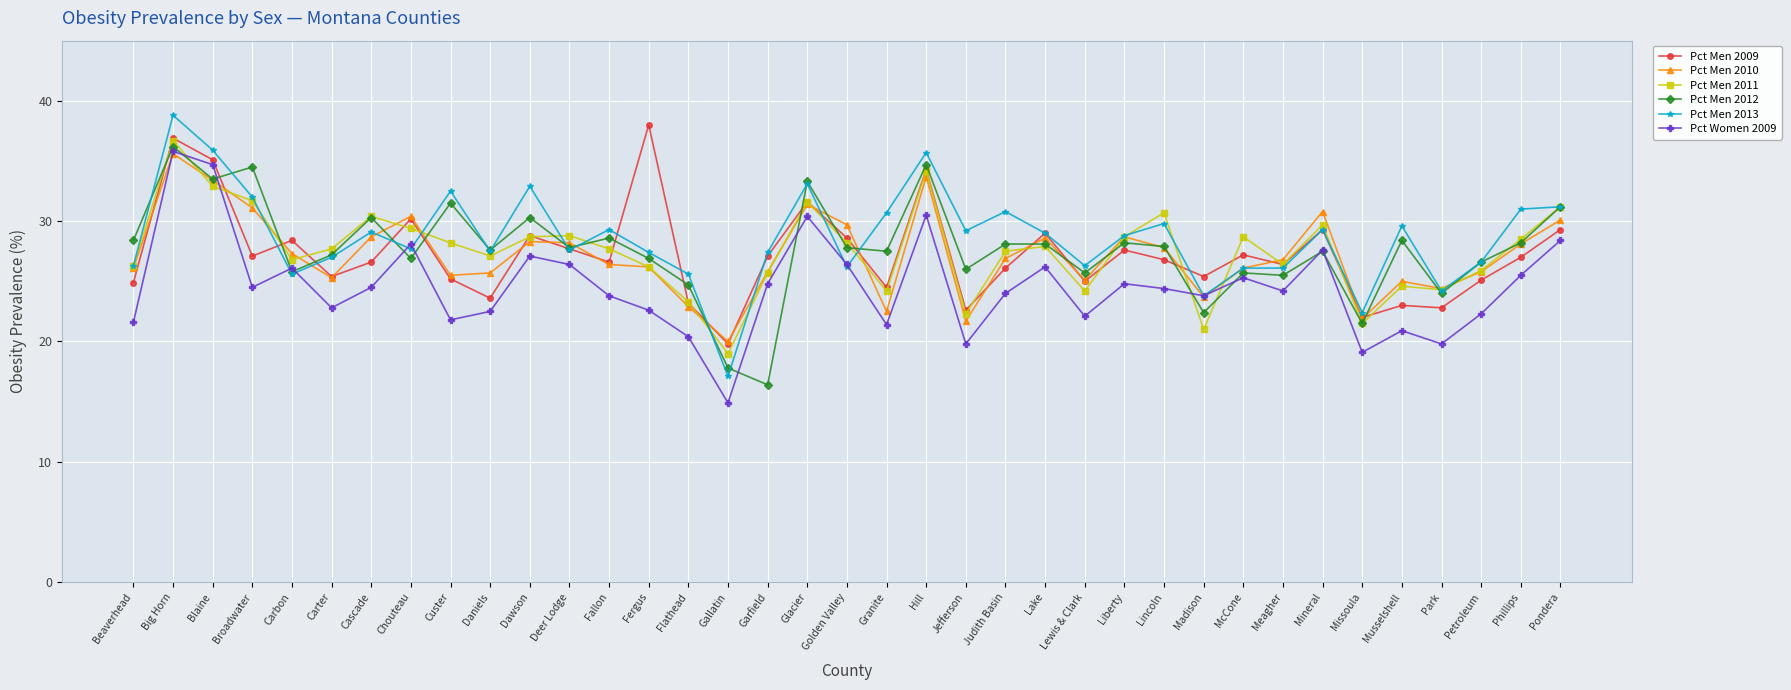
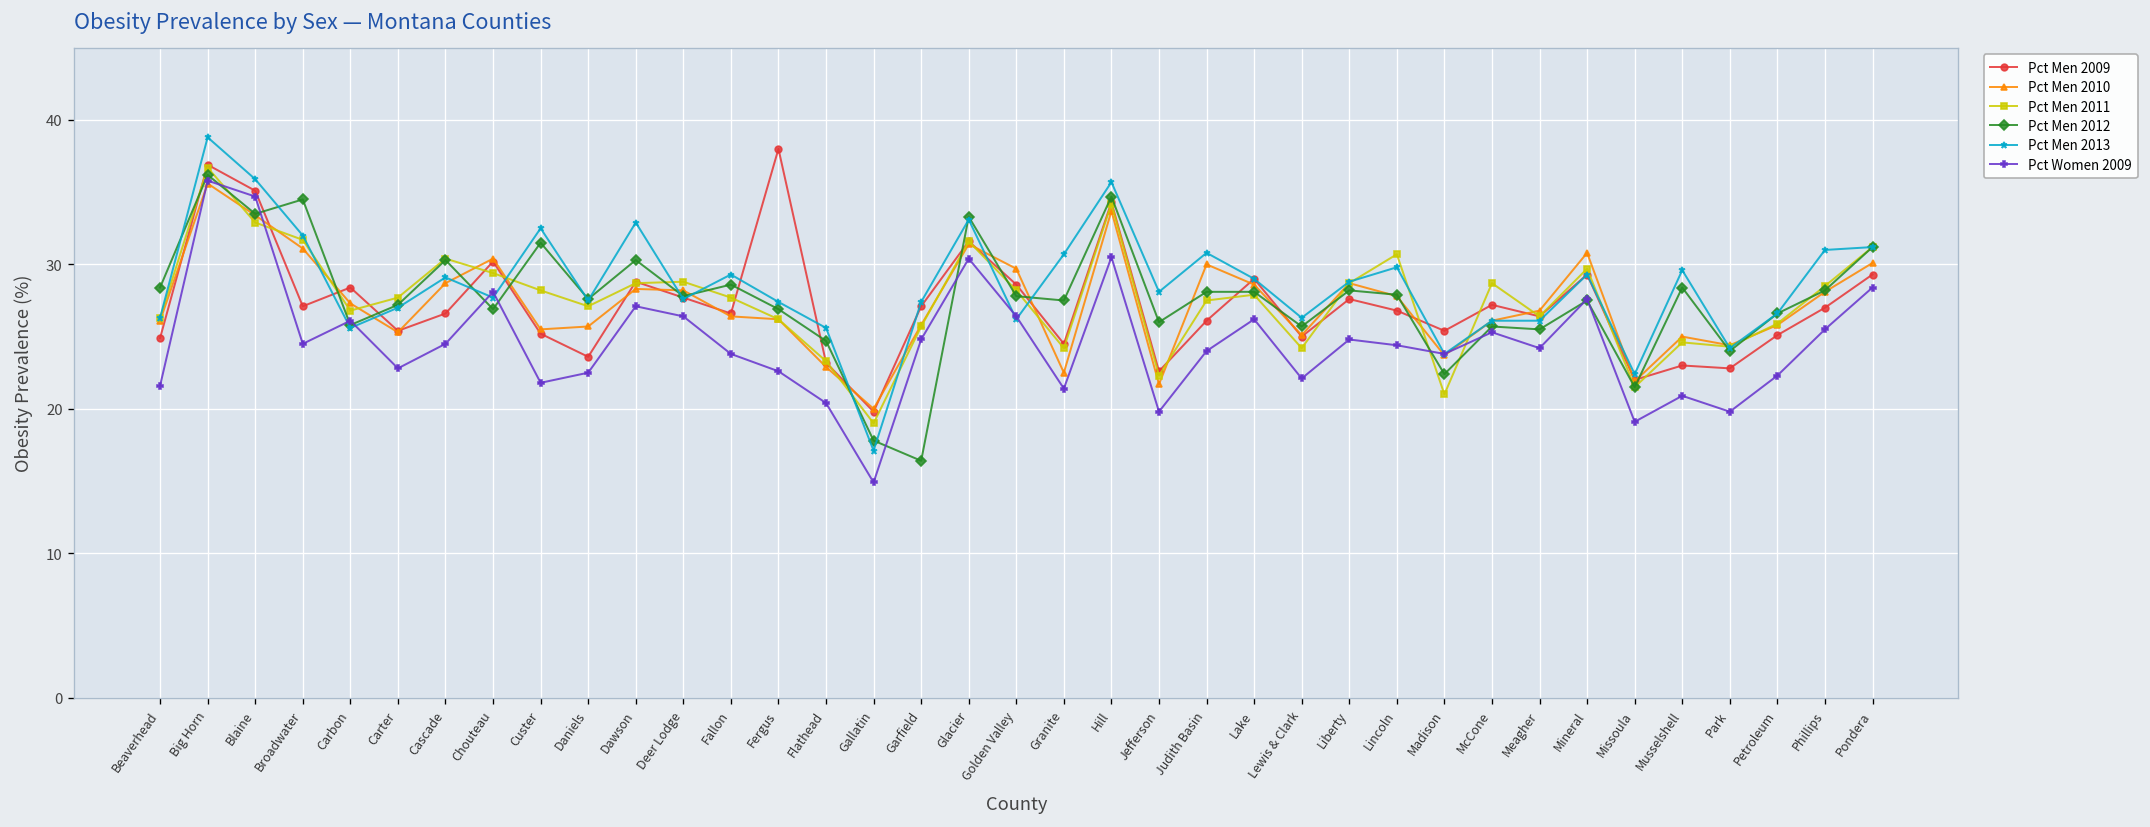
  {
    "Pct Men 2009": {
      "Beaverhead": 24.9,
      "Blaine": 35.1,
      "Broadwater": 27.1,
      "Carbon": 28.4,
      "Cascade": 26.6,
      "Custer": 25.2,
      "Daniels": 23.6,
      "Fergus": 38.0,
      "Garfield": 27.1,
      "Golden Valley": 28.6,
      "Granite": 24.5,
      "Jefferson": 22.6,
      "Judith Basin": 26.1,
      "Liberty": 27.6,
      "Lincoln": 26.8,
      "Madison": 25.4,
      "McCone": 27.2,
      "Musselshell": 23.0,
      "Park": 22.8,
      "Petroleum": 25.1,
      "Phillips": 27.0,
      "Pondera": 29.3
    },
    "Pct Men 2010": {
      "Broadwater": 31.1,
      "Carbon": 27.3,
      "Cascade": 28.7,
      "Custer": 25.5,
      "Daniels": 25.7,
      "Dawson": 28.3,
      "Deer Lodge": 28.2,
      "Flathead": 22.9,
      "Golden Valley": 29.7,
      "Granite": 22.5,
      "Hill": 33.7,
      "Jefferson": 21.7,
-     "Judith Basin": 26.9,
+     "Judith Basin": 30.0,
      "Lake": 28.6,
      "Meagher": 26.8,
      "Mineral": 30.8,
      "Musselshell": 25.0,
      "Pondera": 30.1
    },
    "Pct Men 2011": {
      "Blaine": 32.9,
      "Broadwater": 31.7,
      "Carbon": 26.8,
      "Carter": 27.7,
      "Chouteau": 29.4,
      "Custer": 28.2,
      "Daniels": 27.1,
      "Deer Lodge": 28.8,
      "Fallon": 27.7,
      "Gallatin": 19.0,
      "Golden Valley": 28.2,
      "Granite": 24.2,
      "Jefferson": 22.3,
      "Judith Basin": 27.5,
      "Lewis & Clark": 24.2,
      "Lincoln": 30.7,
      "Madison": 21.0,
      "McCone": 28.7,
      "Mineral": 29.7,
      "Musselshell": 24.6,
      "Phillips": 28.5
    },
    "Pct Men 2012": {
      "Beaverhead": 28.4,
      "Big Horn": 36.2,
      "Broadwater": 34.5,
      "Chouteau": 26.9,
      "Custer": 31.5,
      "Dawson": 30.3,
      "Fallon": 28.6,
      "Fergus": 26.9,
      "Flathead": 24.7,
      "Gallatin": 17.8,
      "Garfield": 16.4,
      "Golden Valley": 27.8,
      "Granite": 27.5,
      "Hill": 34.7,
      "Jefferson": 26.0,
      "Judith Basin": 28.1,
      "Lewis & Clark": 25.7,
      "Liberty": 28.2,
      "Madison": 22.4,
      "McCone": 25.7,
      "Meagher": 25.5,
      "Musselshell": 28.4
    },
    "Pct Men 2013": {
      "Big Horn": 38.8,
      "Blaine": 35.9,
      "Broadwater": 32.0,
      "Cascade": 29.1,
      "Chouteau": 27.7,
      "Custer": 32.5,
      "Dawson": 32.9,
      "Fallon": 29.3,
      "Fergus": 27.4,
      "Flathead": 25.6,
      "Gallatin": 17.1,
      "Garfield": 27.4,
      "Granite": 30.7,
      "Hill": 35.7,
-     "Jefferson": 29.2,
+     "Jefferson": 28.1,
      "Judith Basin": 30.8,
      "Lewis & Clark": 26.3,
      "Lincoln": 29.8,
      "Meagher": 26.1,
      "Missoula": 22.4,
      "Musselshell": 29.6,
      "Phillips": 31.0
    },
    "Pct Women 2009": {
      "Beaverhead": 21.6,
      "Blaine": 34.7,
      "Broadwater": 24.5,
      "Carbon": 26.1,
      "Carter": 22.8,
      "Cascade": 24.5,
      "Chouteau": 28.1,
      "Custer": 21.8,
      "Daniels": 22.5,
      "Dawson": 27.1,
      "Deer Lodge": 26.4,
      "Fallon": 23.8,
      "Fergus": 22.6,
      "Flathead": 20.4,
      "Gallatin": 14.9,
      "Garfield": 24.8,
      "Glacier": 30.4,
      "Granite": 21.4,
      "Hill": 30.5,
      "Jefferson": 19.8,
      "Judith Basin": 24.0,
      "Lake": 26.2,
      "Lewis & Clark": 22.1,
      "Liberty": 24.8,
      "Lincoln": 24.4,
      "McCone": 25.3,
      "Meagher": 24.2,
      "Missoula": 19.1,
      "Musselshell": 20.9,
      "Park": 19.8,
      "Petroleum": 22.3,
      "Phillips": 25.5,
      "Pondera": 28.4
    }
  }
